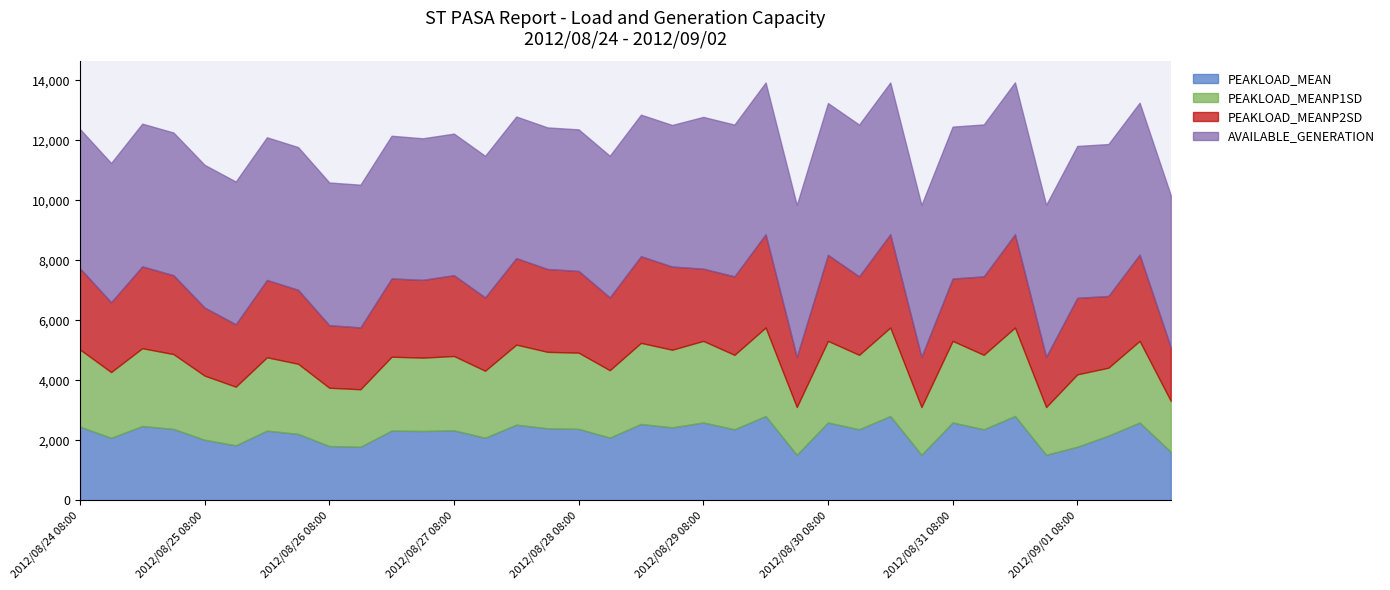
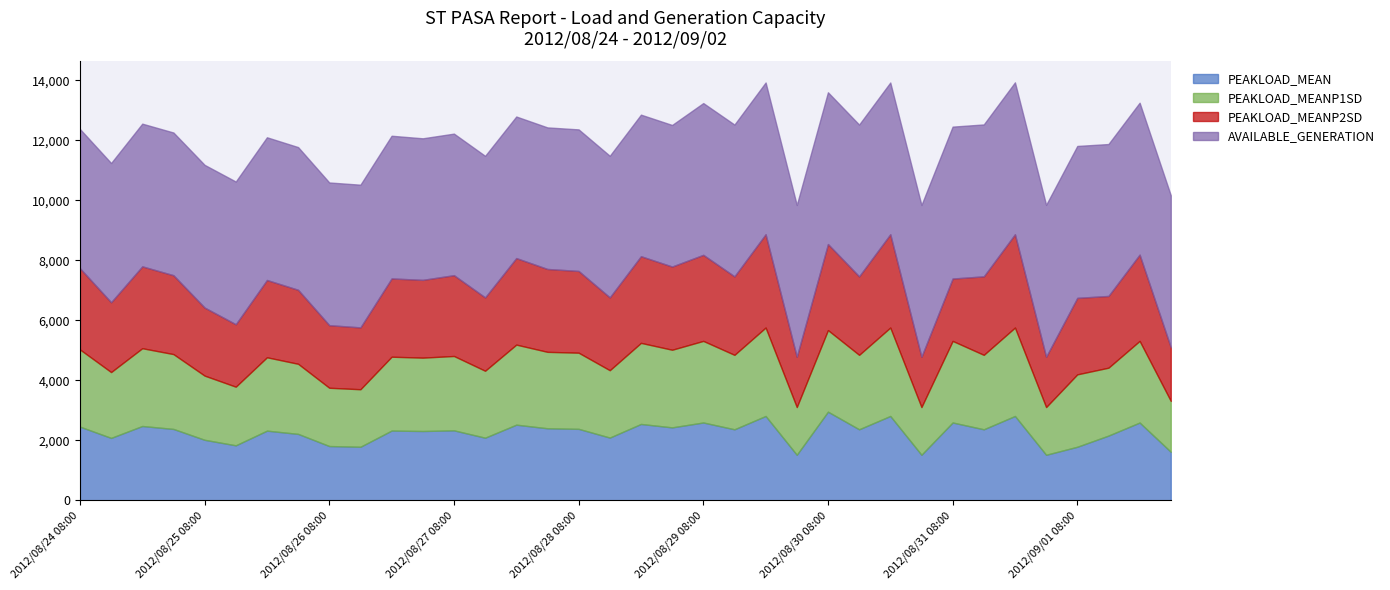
  {
    "PEAKLOAD_MEAN": {
      "2012/08/24 08:00": "2,500",
      "2012/08/25 08:00": "2,000",
      "2012/08/26 08:00": "1,800",
      "2012/08/27 08:00": "2,300",
      "2012/08/28 08:00": "2,400",
      "2012/08/29 08:00": "2,600",
-     "2012/08/30 08:00": "2,600",
+     "2012/08/30 08:00": "3,000",
      "2012/08/31 08:00": "2,600",
      "2012/09/01 08:00": "1,800"
    },
    "PEAKLOAD_MEANP1SD": {
      "2012/08/24 08:00": "2,600",
      "2012/08/25 08:00": "2,100",
      "2012/08/26 08:00": "1,900",
      "2012/08/27 08:00": "2,500",
      "2012/08/28 08:00": "2,500",
      "2012/08/29 08:00": "2,700",
      "2012/08/30 08:00": "2,700",
      "2012/08/31 08:00": "2,700",
      "2012/09/01 08:00": "2,400"
    },
    "PEAKLOAD_MEANP2SD": {
      "2012/08/24 08:00": "2,700",
      "2012/08/25 08:00": "2,300",
      "2012/08/26 08:00": "2,100",
      "2012/08/27 08:00": "2,700",
      "2012/08/28 08:00": "2,700",
-     "2012/08/29 08:00": "2,400",
+     "2012/08/29 08:00": "2,900",
      "2012/08/30 08:00": "2,900",
      "2012/08/31 08:00": "2,100",
      "2012/09/01 08:00": "2,500"
    },
    "AVAILABLE_GENERATION": {
      "2012/08/24 08:00": "4,600",
      "2012/08/25 08:00": "4,800",
      "2012/08/26 08:00": "4,800",
      "2012/08/27 08:00": "4,700",
      "2012/08/28 08:00": "4,700",
      "2012/08/29 08:00": "5,100",
      "2012/08/30 08:00": "5,100",
      "2012/08/31 08:00": "5,100",
      "2012/09/01 08:00": "5,100"
    }
  }
